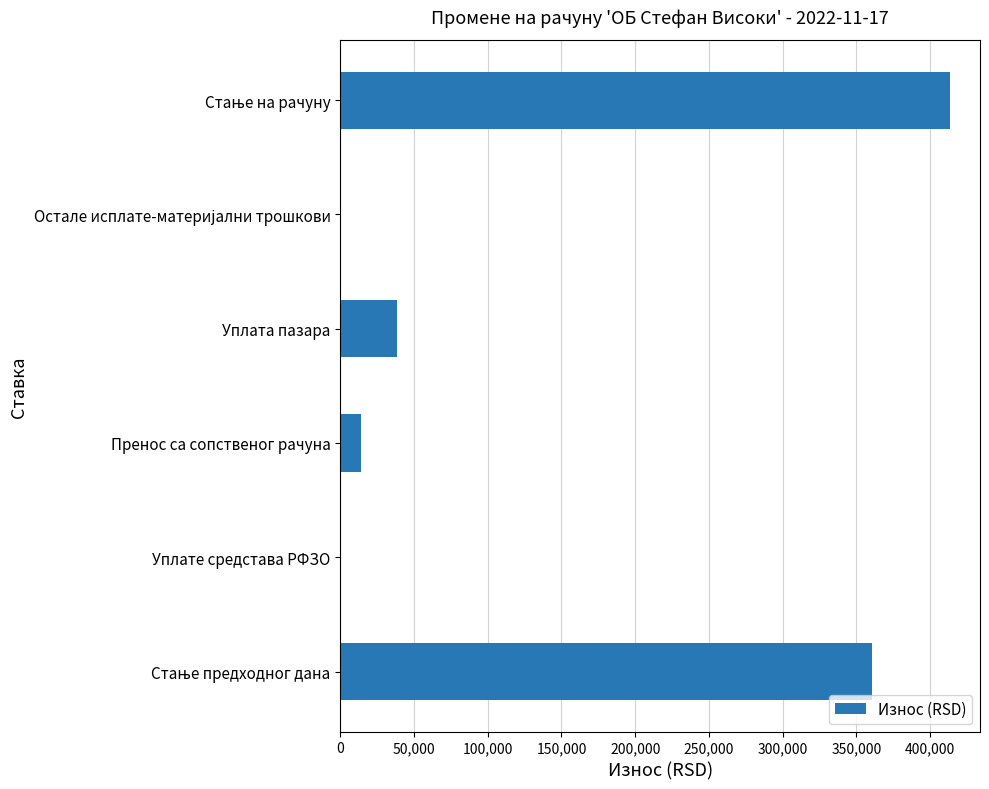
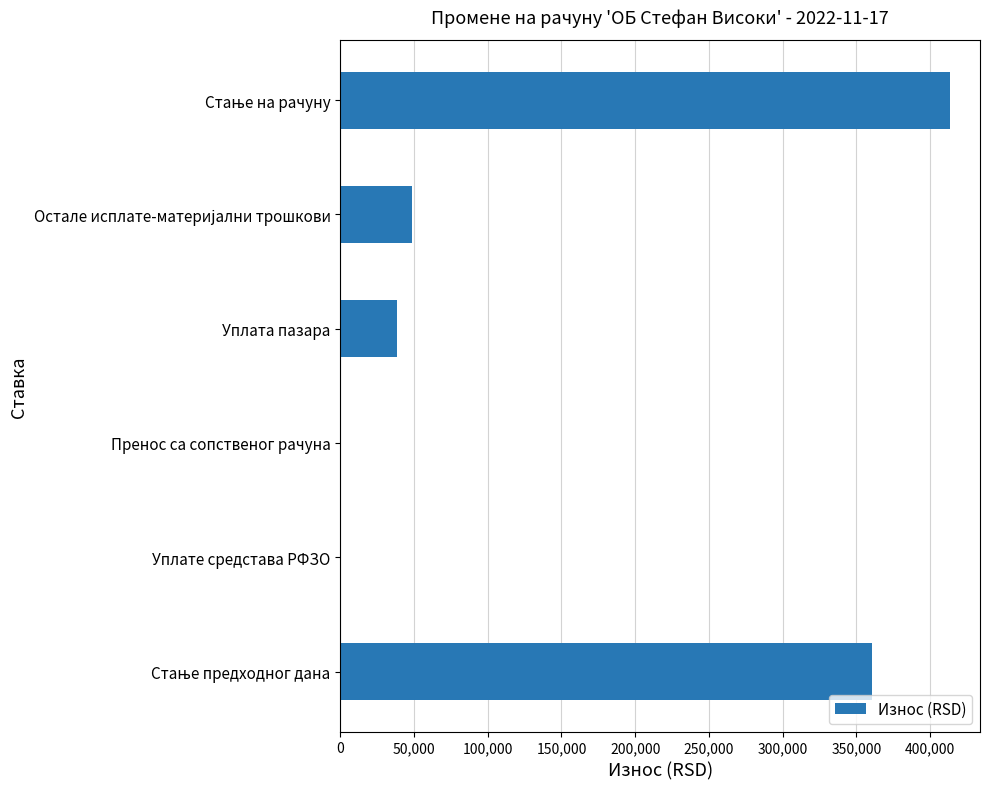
  {
    "Стање на рачуну": "413,000",
-   "Остале исплате-материјални трошкови": "0",
+   "Остале исплате-материјални трошкови": "49,000",
    "Уплата пазара": "39,000",
-   "Пренос са сопственог рачуна": "14,000",
+   "Пренос са сопственог рачуна": "0",
    "Уплате средстава РФЗО": "0",
    "Стање предходног дана": "360,000"
  }
